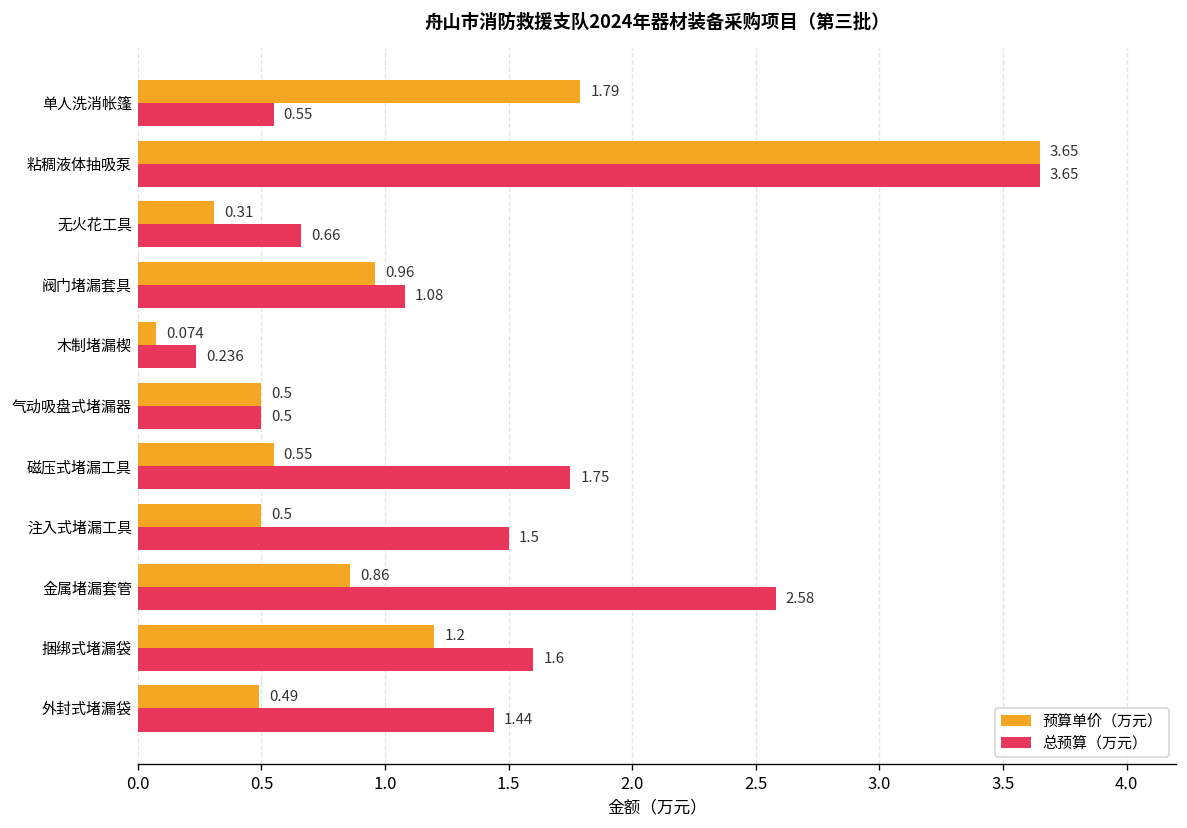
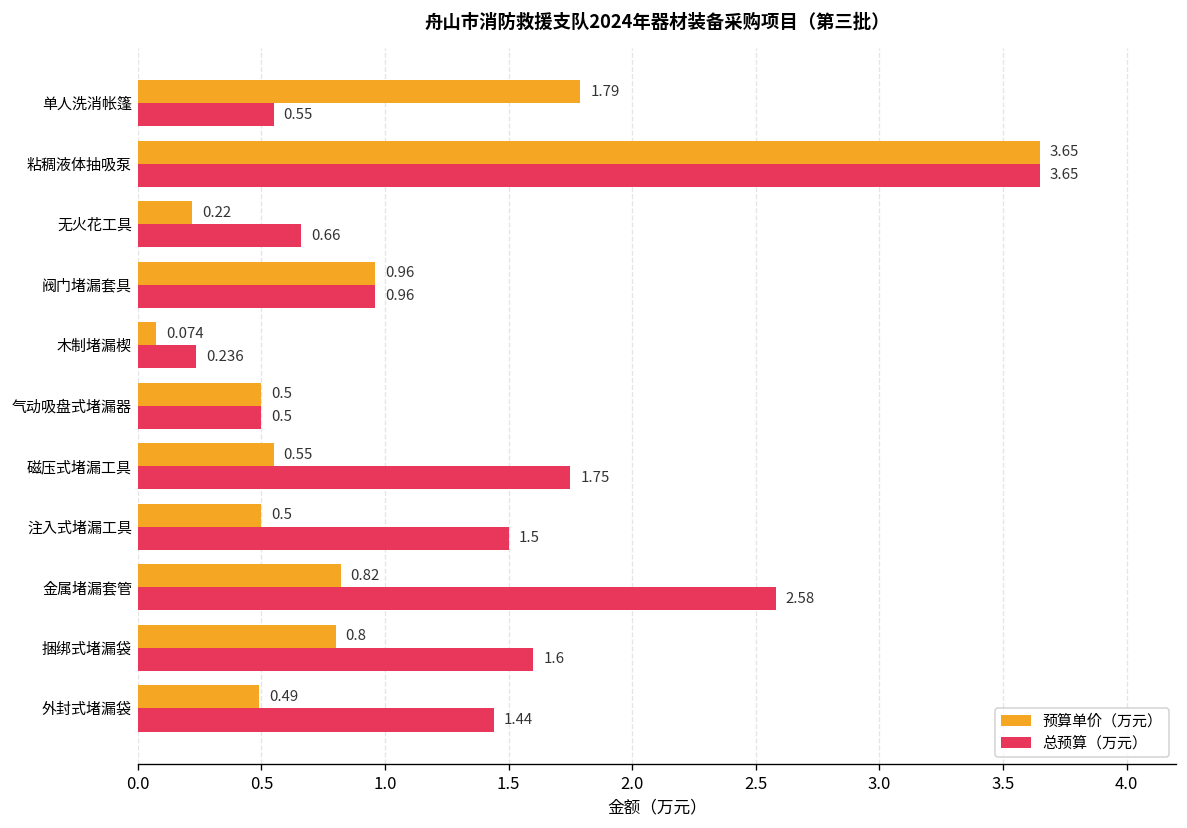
  {
    "预算单价（万元）": {
      "单人洗消帐篷": 1.79,
      "粘稠液体抽吸泵": 3.65,
-     "无火花工具": 0.31,
+     "无火花工具": 0.22,
      "阀门堵漏套具": 0.96,
      "木制堵漏楔": 0.074,
      "气动吸盘式堵漏器": 0.5,
      "磁压式堵漏工具": 0.55,
      "注入式堵漏工具": 0.5,
-     "金属堵漏套管": 0.86,
-     "捆绑式堵漏袋": 1.2,
+     "金属堵漏套管": 0.82,
+     "捆绑式堵漏袋": 0.8,
      "外封式堵漏袋": 0.49
    },
    "总预算（万元）": {
      "单人洗消帐篷": 0.55,
      "粘稠液体抽吸泵": 3.65,
      "无火花工具": 0.66,
-     "阀门堵漏套具": 1.08,
+     "阀门堵漏套具": 0.96,
      "木制堵漏楔": 0.236,
      "气动吸盘式堵漏器": 0.5,
      "磁压式堵漏工具": 1.75,
      "注入式堵漏工具": 1.5,
      "金属堵漏套管": 2.58,
      "捆绑式堵漏袋": 1.6,
      "外封式堵漏袋": 1.44
    }
  }
